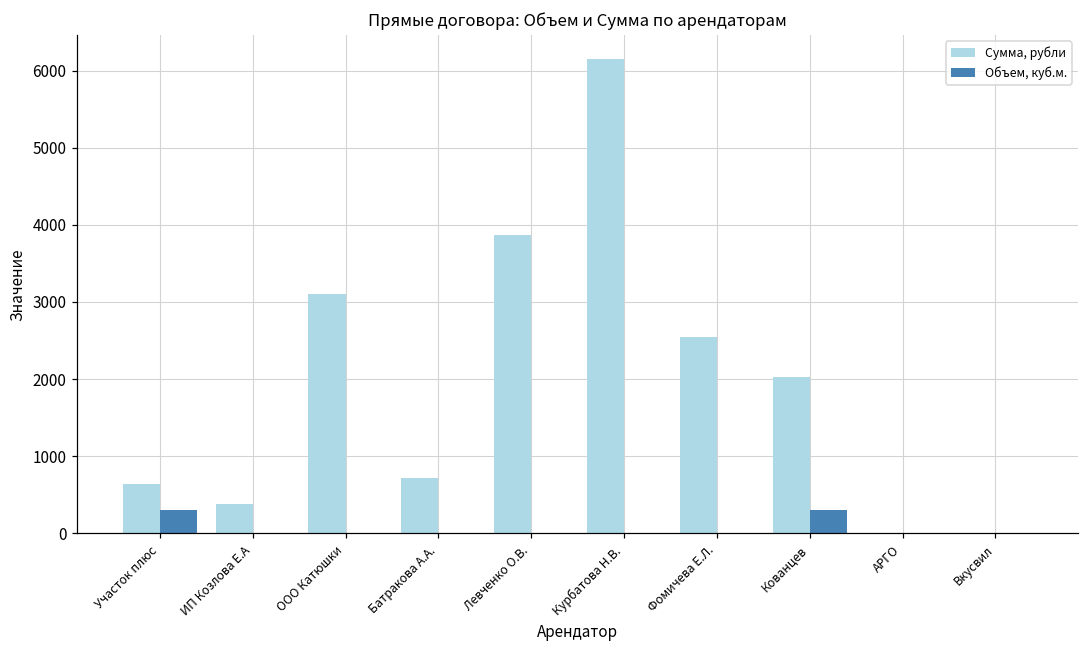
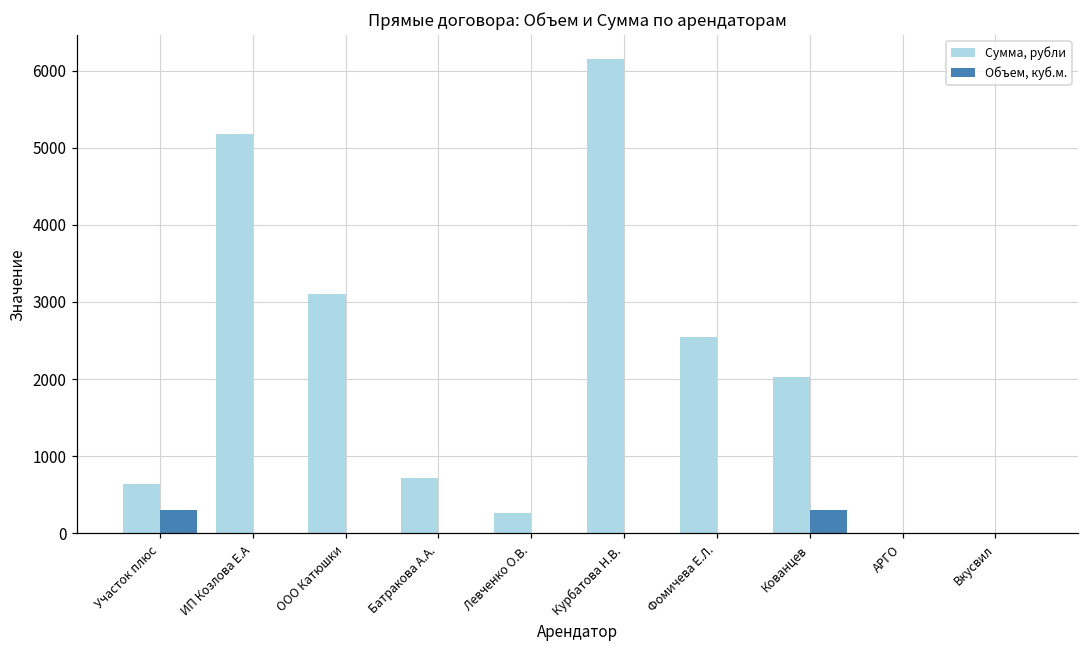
  {
    "Сумма, рубли": {
      "Участок плюс": 600,
-     "ИП Козлова Е.А": 400,
+     "ИП Козлова Е.А": 5200,
      "ООО Катюшки": 3100,
      "Батракова А.А.": 700,
-     "Левченко О.В.": 3900,
+     "Левченко О.В.": 300,
      "Курбатова Н.В.": 6200,
      "Фомичева Е.Л.": 2500,
      "Кованцев": 2000,
      "АРГО": 0,
      "Вкусвил": 0
    },
    "Объем, куб.м.": {
      "Участок плюс": 300,
      "Кованцев": 300
    }
  }
